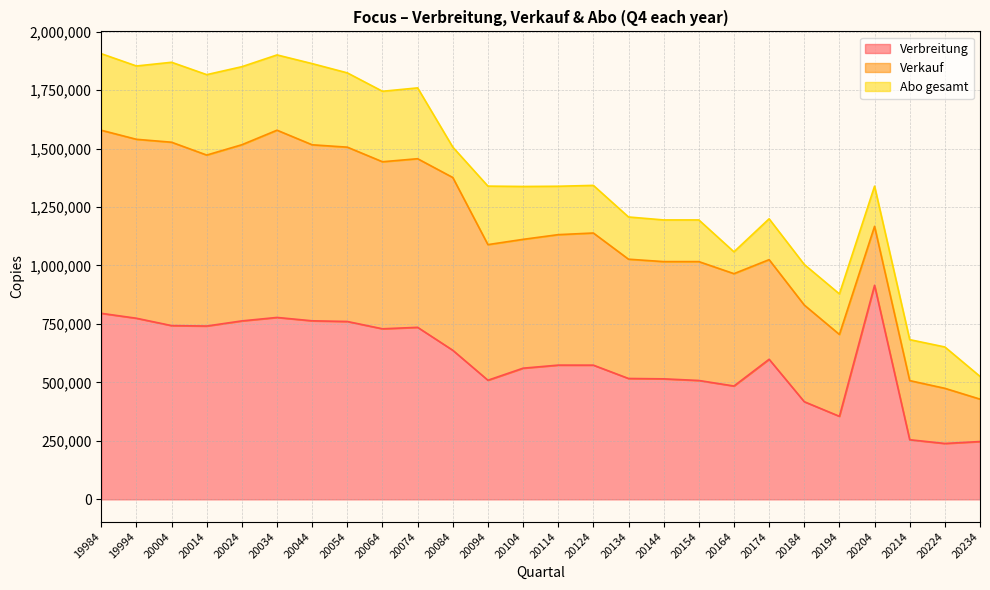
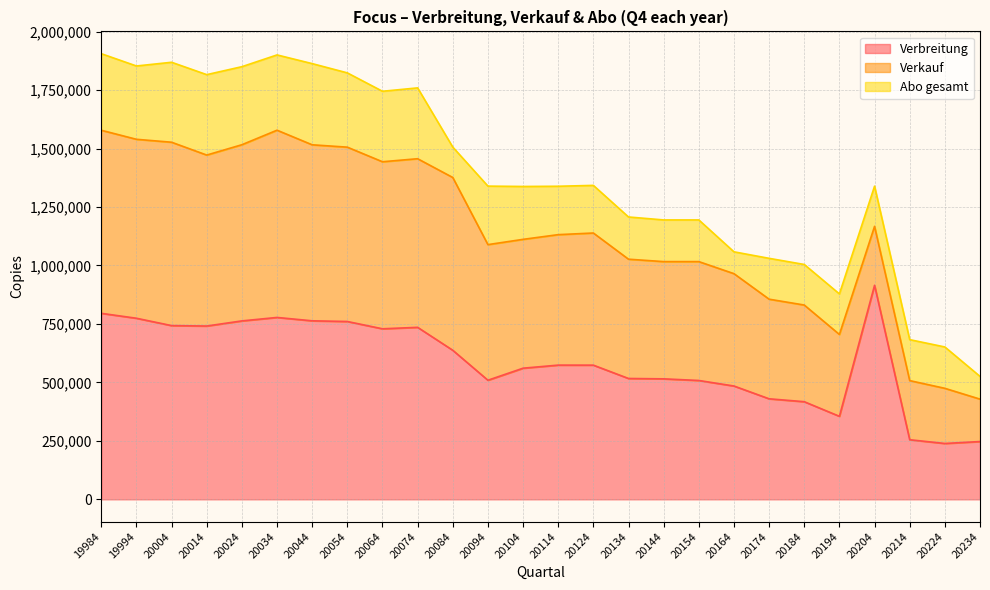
  {
    "Verbreitung": {
      "19984": "800,000",
      "19994": "770,000",
      "20004": "740,000",
      "20014": "740,000",
      "20024": "760,000",
      "20034": "780,000",
      "20044": "760,000",
      "20054": "760,000",
      "20064": "730,000",
      "20074": "740,000",
      "20084": "640,000",
      "20094": "510,000",
      "20104": "560,000",
      "20114": "570,000",
      "20124": "570,000",
      "20134": "520,000",
      "20144": "520,000",
      "20154": "510,000",
      "20164": "480,000",
-     "20174": "600,000",
+     "20174": "430,000",
      "20184": "420,000",
      "20194": "360,000",
      "20204": "920,000",
      "20214": "250,000",
      "20224": "240,000",
      "20234": "250,000"
    },
    "Verkauf": {
      "19984": "780,000",
      "19994": "770,000",
      "20004": "780,000",
      "20014": "730,000",
      "20024": "750,000",
      "20034": "800,000",
      "20044": "750,000",
      "20054": "750,000",
      "20064": "710,000",
      "20074": "720,000",
      "20084": "740,000",
      "20094": "580,000",
      "20104": "550,000",
      "20114": "560,000",
      "20124": "560,000",
      "20134": "510,000",
      "20144": "500,000",
      "20154": "510,000",
      "20164": "480,000",
      "20174": "430,000",
      "20184": "410,000",
      "20194": "350,000",
      "20204": "250,000",
      "20214": "250,000",
      "20224": "240,000",
      "20234": "180,000"
    },
    "Abo gesamt": {
      "19984": "330,000",
      "19994": "310,000",
      "20004": "340,000",
      "20014": "340,000",
      "20024": "330,000",
      "20034": "320,000",
      "20044": "350,000",
      "20054": "320,000",
      "20064": "300,000",
      "20074": "300,000",
      "20084": "130,000",
      "20094": "250,000",
      "20104": "230,000",
      "20114": "210,000",
      "20124": "200,000",
      "20134": "180,000",
      "20144": "180,000",
      "20154": "180,000",
      "20164": "90,000",
      "20174": "170,000",
      "20184": "170,000",
      "20194": "170,000",
      "20204": "170,000",
      "20214": "180,000",
      "20224": "180,000",
      "20234": "100,000"
    }
  }
